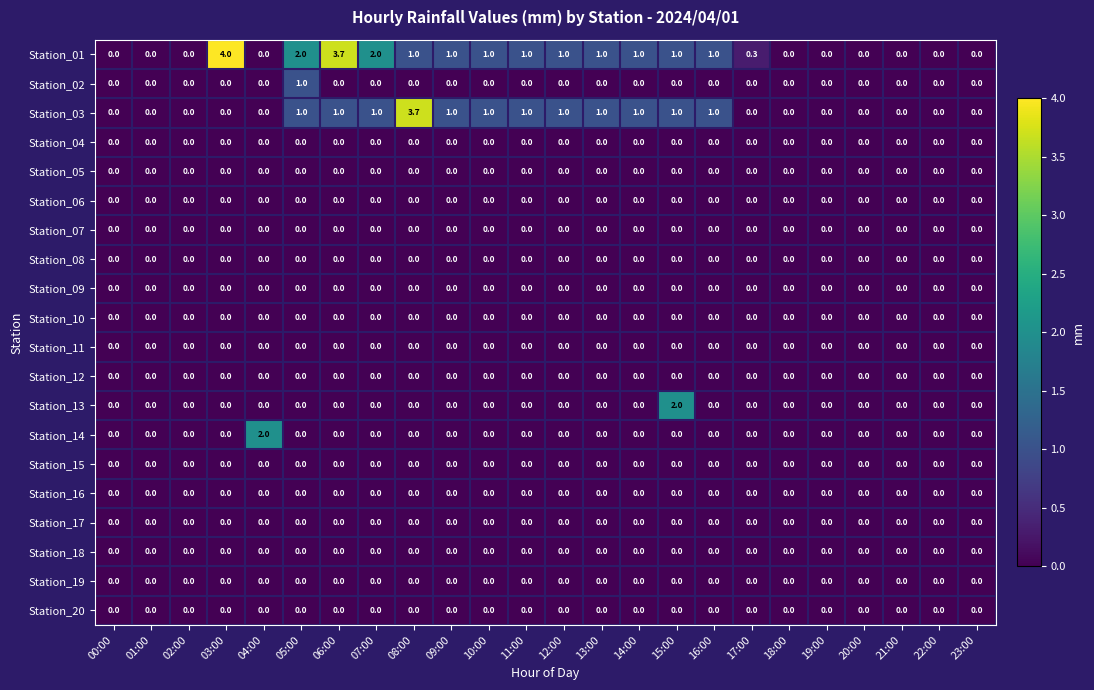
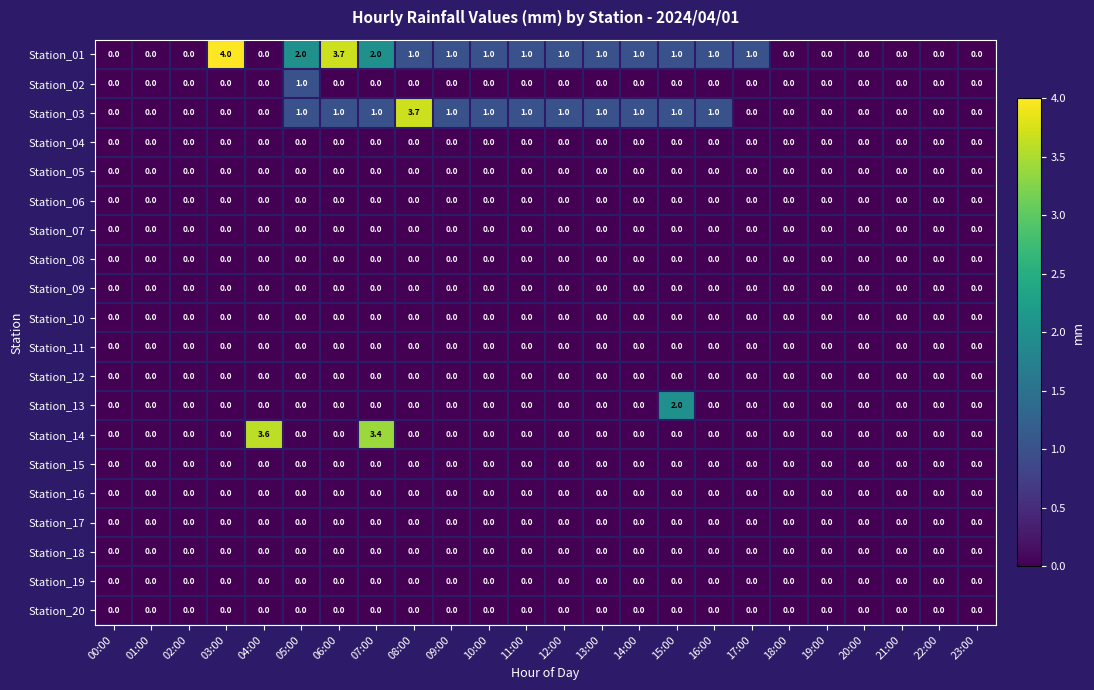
  {
    "Station_01": {
      "00:00": 0.0,
      "01:00": 0.0,
      "02:00": 0.0,
      "03:00": 4.0,
      "04:00": 0.0,
      "05:00": 2.0,
      "06:00": 3.7,
      "07:00": 2.0,
      "08:00": 1.0,
      "09:00": 1.0,
      "10:00": 1.0,
      "11:00": 1.0,
      "12:00": 1.0,
      "13:00": 1.0,
      "14:00": 1.0,
      "15:00": 1.0,
      "16:00": 1.0,
-     "17:00": 0.3,
+     "17:00": 1.0,
      "18:00": 0.0,
      "19:00": 0.0,
      "20:00": 0.0,
      "21:00": 0.0,
      "22:00": 0.0,
      "23:00": 0.0
    },
    "Station_14": {
      "00:00": 0.0,
      "01:00": 0.0,
      "02:00": 0.0,
      "03:00": 0.0,
-     "04:00": 2.0,
+     "04:00": 3.6,
      "05:00": 0.0,
      "06:00": 0.0,
-     "07:00": 0.0,
+     "07:00": 3.4,
      "08:00": 0.0,
      "09:00": 0.0,
      "10:00": 0.0,
      "11:00": 0.0,
      "12:00": 0.0,
      "13:00": 0.0,
      "14:00": 0.0,
      "15:00": 0.0,
      "16:00": 0.0,
      "17:00": 0.0,
      "18:00": 0.0,
      "19:00": 0.0,
      "20:00": 0.0,
      "21:00": 0.0,
      "22:00": 0.0,
      "23:00": 0.0
    }
  }
